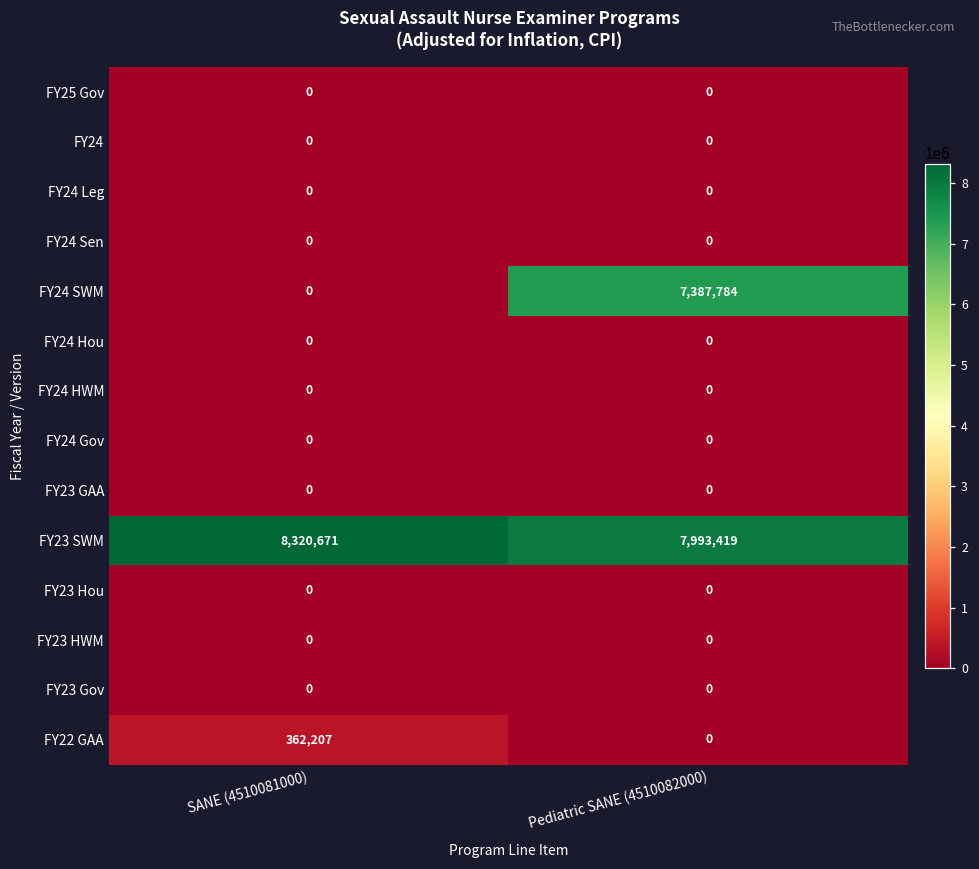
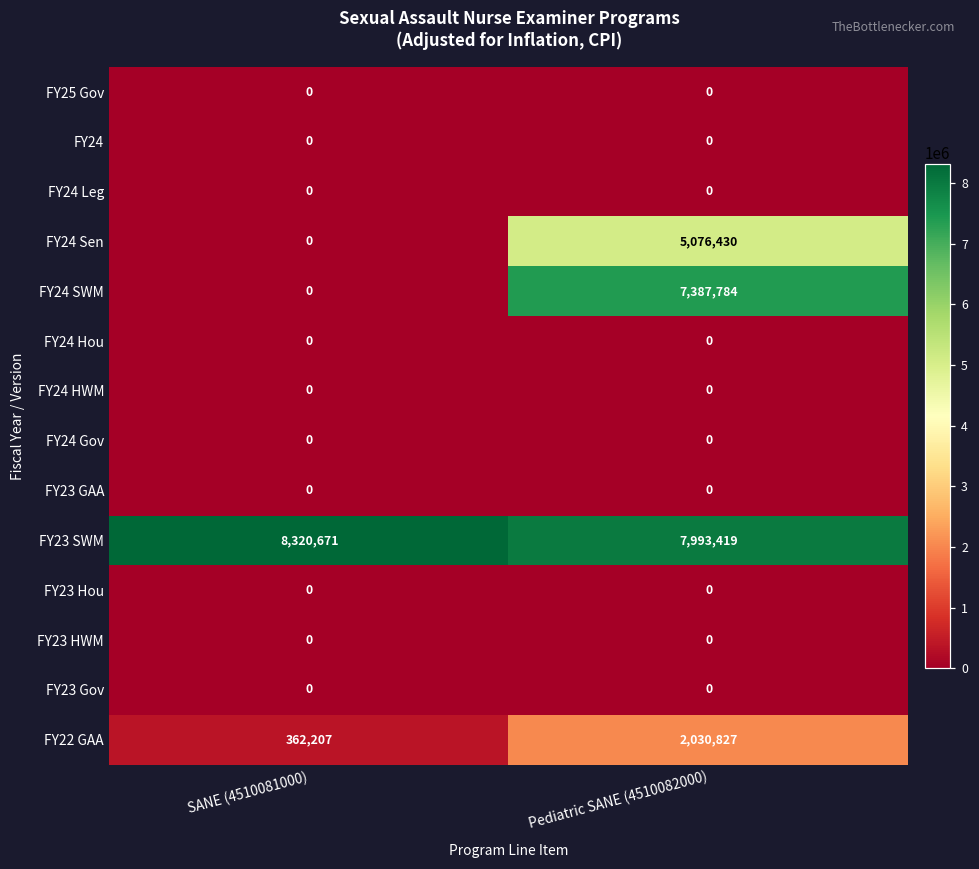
  {
    "FY25 Gov": {
      "SANE (4510081000)": "0",
      "Pediatric SANE (4510082000)": "0"
    },
    "FY24": {
      "SANE (4510081000)": "0",
      "Pediatric SANE (4510082000)": "0"
    },
    "FY24 Leg": {
      "SANE (4510081000)": "0",
      "Pediatric SANE (4510082000)": "0"
    },
    "FY24 Sen": {
      "SANE (4510081000)": "0",
-     "Pediatric SANE (4510082000)": "0"
+     "Pediatric SANE (4510082000)": "5,076,430"
    },
    "FY24 SWM": {
      "SANE (4510081000)": "0",
      "Pediatric SANE (4510082000)": "7,387,784"
    },
    "FY24 Hou": {
      "SANE (4510081000)": "0",
      "Pediatric SANE (4510082000)": "0"
    },
    "FY24 HWM": {
      "SANE (4510081000)": "0",
      "Pediatric SANE (4510082000)": "0"
    },
    "FY24 Gov": {
      "SANE (4510081000)": "0",
      "Pediatric SANE (4510082000)": "0"
    },
    "FY23 GAA": {
      "SANE (4510081000)": "0",
      "Pediatric SANE (4510082000)": "0"
    },
    "FY23 SWM": {
      "SANE (4510081000)": "8,320,671",
      "Pediatric SANE (4510082000)": "7,993,419"
    },
    "FY23 Hou": {
      "SANE (4510081000)": "0",
      "Pediatric SANE (4510082000)": "0"
    },
    "FY23 HWM": {
      "SANE (4510081000)": "0",
      "Pediatric SANE (4510082000)": "0"
    },
    "FY23 Gov": {
      "SANE (4510081000)": "0",
      "Pediatric SANE (4510082000)": "0"
    },
    "FY22 GAA": {
      "SANE (4510081000)": "362,207",
-     "Pediatric SANE (4510082000)": "0"
+     "Pediatric SANE (4510082000)": "2,030,827"
    }
  }
